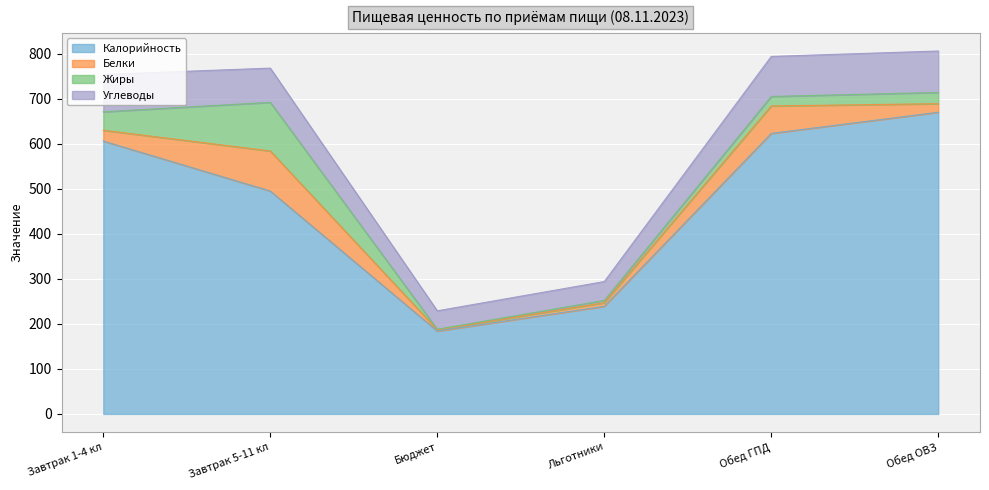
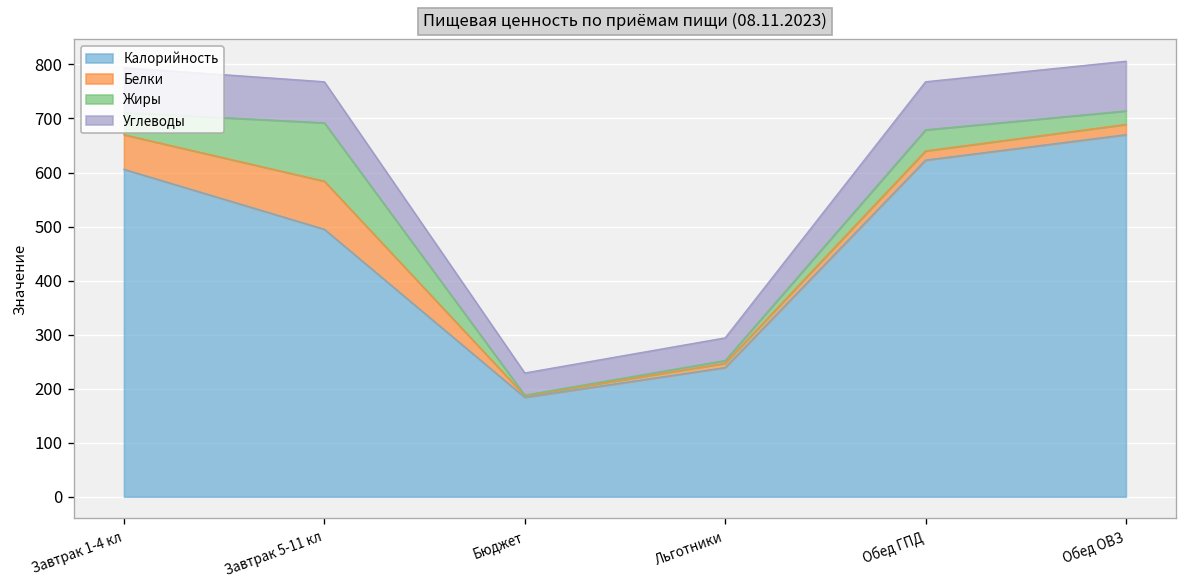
  {
    "Белки": {
-     "Завтрак 1-4 кл": 20,
+     "Завтрак 1-4 кл": 60,
      "Завтрак 5-11 кл": 90,
-     "Обед ГПД": 60,
+     "Обед ГПД": 20,
      "Обед ОВЗ": 20
    },
    "Жиры": {
      "Завтрак 5-11 кл": 110,
-     "Обед ГПД": 20,
+     "Обед ГПД": 40,
      "Обед ОВЗ": 30
    }
  }
